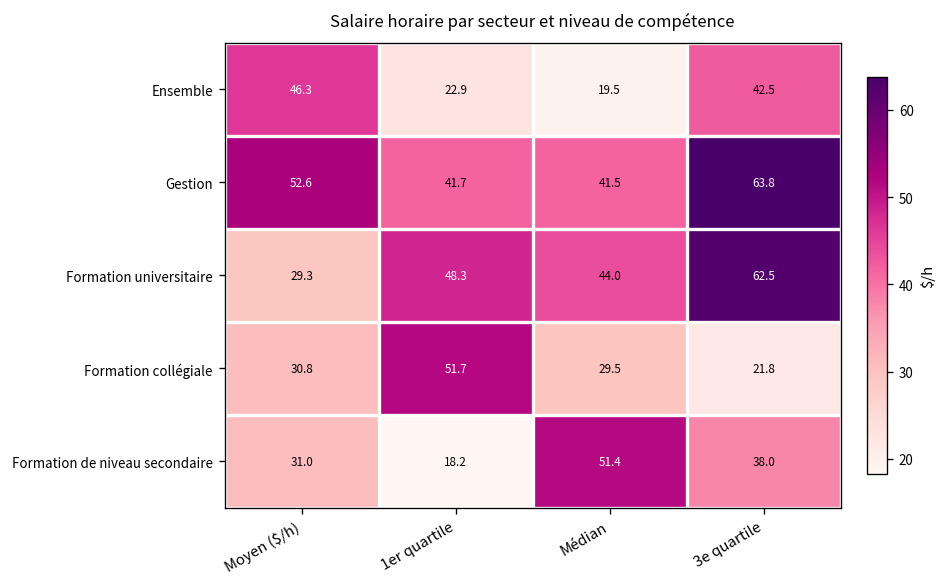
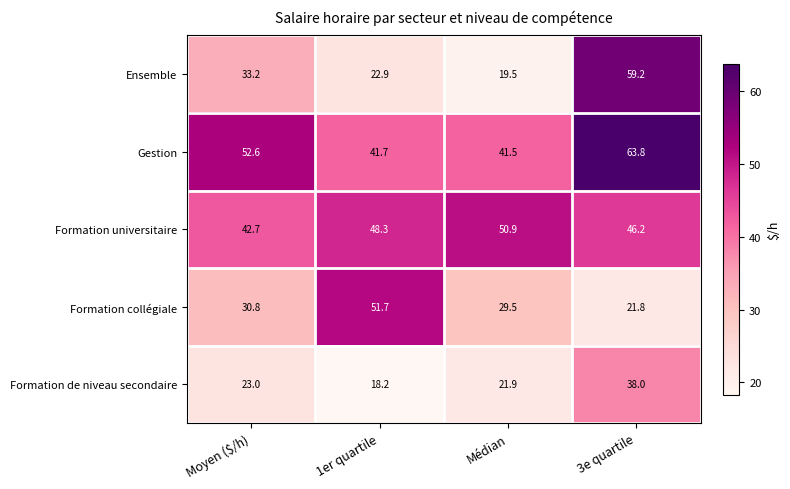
  {
    "Ensemble": {
-     "Moyen ($/h)": 46.3,
+     "Moyen ($/h)": 33.2,
      "1er quartile": 22.9,
      "Médian": 19.5,
-     "3e quartile": 42.5
+     "3e quartile": 59.2
    },
    "Gestion": {
      "Moyen ($/h)": 52.6,
      "1er quartile": 41.7,
      "Médian": 41.5,
      "3e quartile": 63.8
    },
    "Formation universitaire": {
-     "Moyen ($/h)": 29.3,
+     "Moyen ($/h)": 42.7,
      "1er quartile": 48.3,
-     "Médian": 44.0,
-     "3e quartile": 62.5
+     "Médian": 50.9,
+     "3e quartile": 46.2
    },
    "Formation collégiale": {
      "Moyen ($/h)": 30.8,
      "1er quartile": 51.7,
      "Médian": 29.5,
      "3e quartile": 21.8
    },
    "Formation de niveau secondaire": {
-     "Moyen ($/h)": 31.0,
+     "Moyen ($/h)": 23.0,
      "1er quartile": 18.2,
-     "Médian": 51.4,
+     "Médian": 21.9,
      "3e quartile": 38.0
    }
  }
